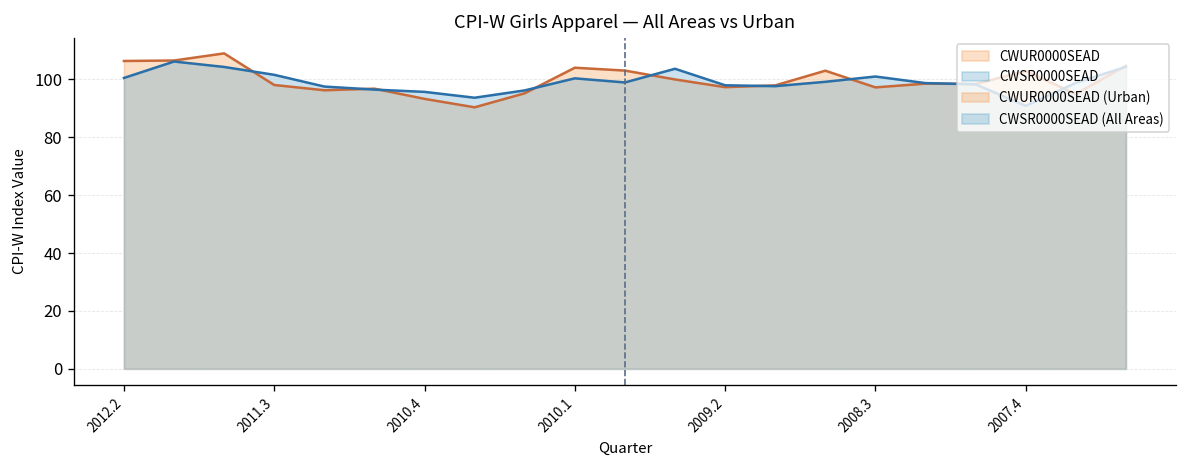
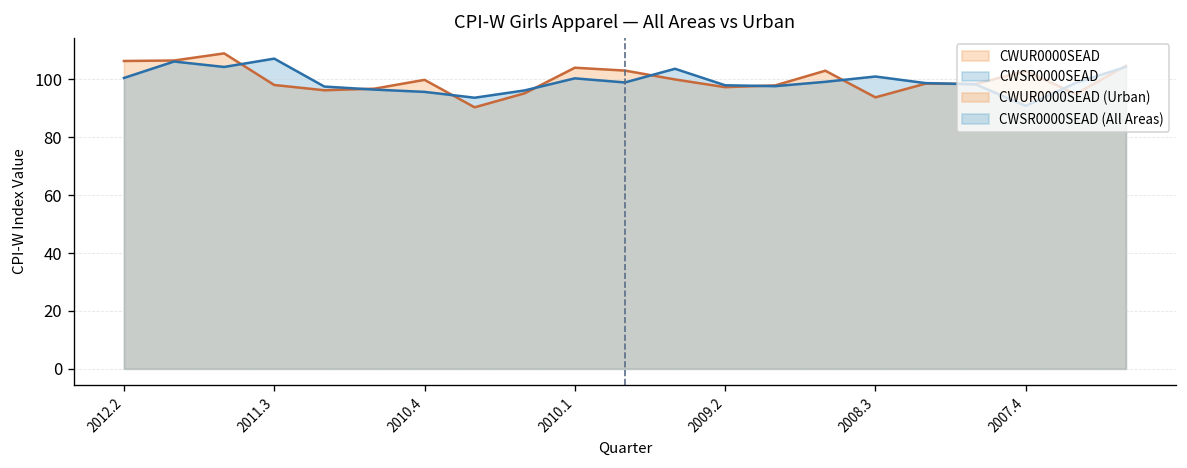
  {
    "CWUR0000SEAD": {
      "2012.2": 106,
      "2011.3": 98,
-     "2010.4": 93,
+     "2010.4": 100,
      "2010.1": 104,
-     "2008.3": 97
+     "2008.3": 94
    },
    "CWSR0000SEAD": {
      "2012.2": 101,
-     "2011.3": 102,
+     "2011.3": 107,
      "2010.4": 96,
      "2010.1": 100,
      "2008.3": 101
    }
  }
